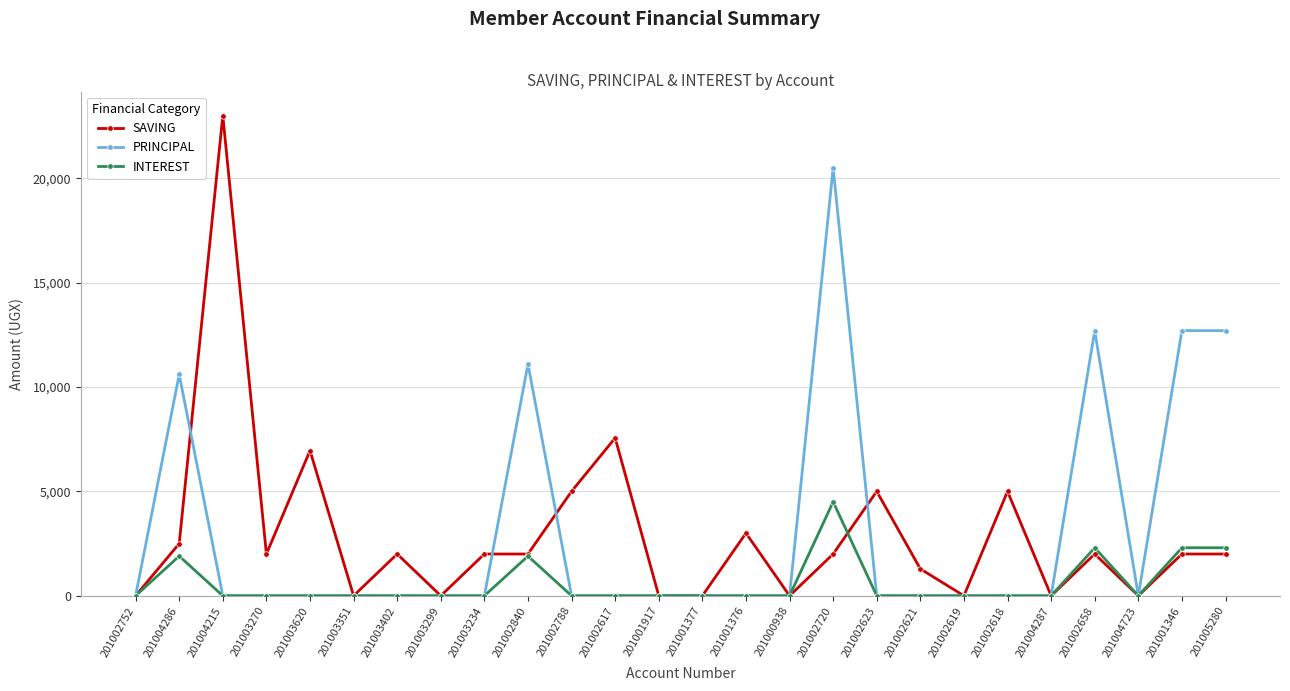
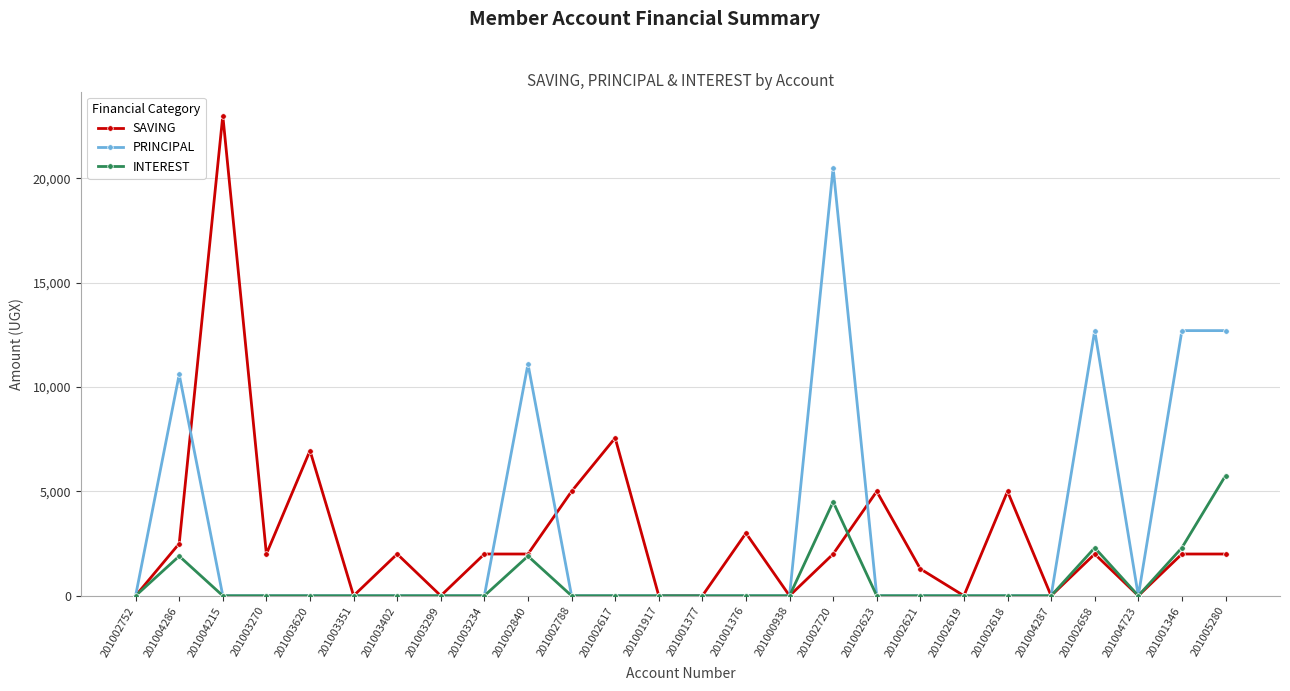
  {
    "SAVING": {
      "201004286": "2,500",
      "201004215": "23,000",
      "201003270": "2,000",
      "201003620": "7,000",
      "201003402": "2,000",
      "201003234": "2,000",
      "201002788": "5,000",
      "201002617": "7,600",
      "201001376": "3,000",
      "201002720": "2,000",
      "201002623": "5,000",
      "201002621": "1,300",
      "201002618": "5,000",
      "201002658": "2,000",
      "201001346": "2,000",
      "201005280": "2,000"
    },
    "PRINCIPAL": {
      "201004286": "10,600",
      "201002840": "11,100",
      "201002720": "20,500",
      "201002658": "12,700",
      "201001346": "12,700",
      "201005280": "12,700"
    },
    "INTEREST": {
      "201004286": "1,900",
      "201002720": "4,500",
      "201002658": "2,300",
      "201001346": "2,300",
-     "201005280": "2,300"
+     "201005280": "5,800"
    }
  }
